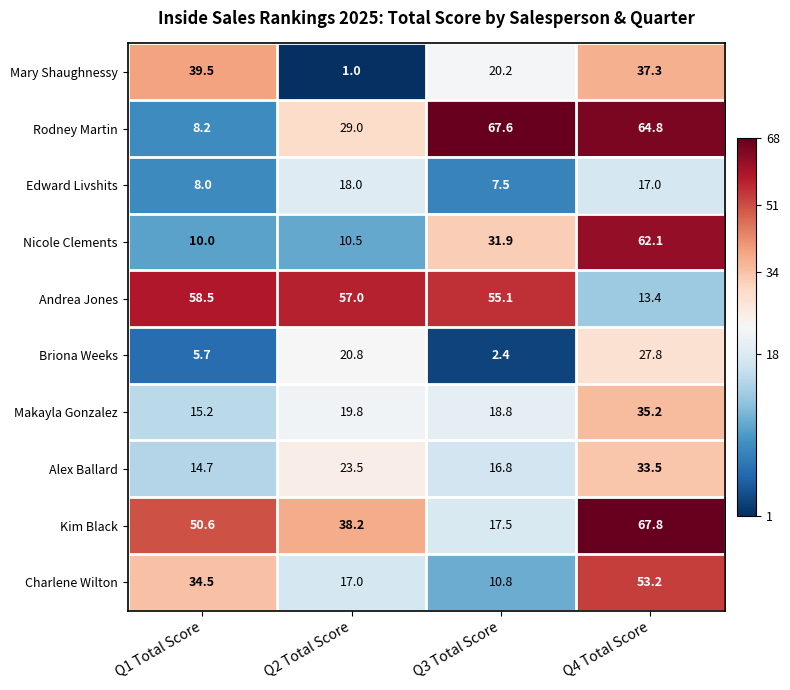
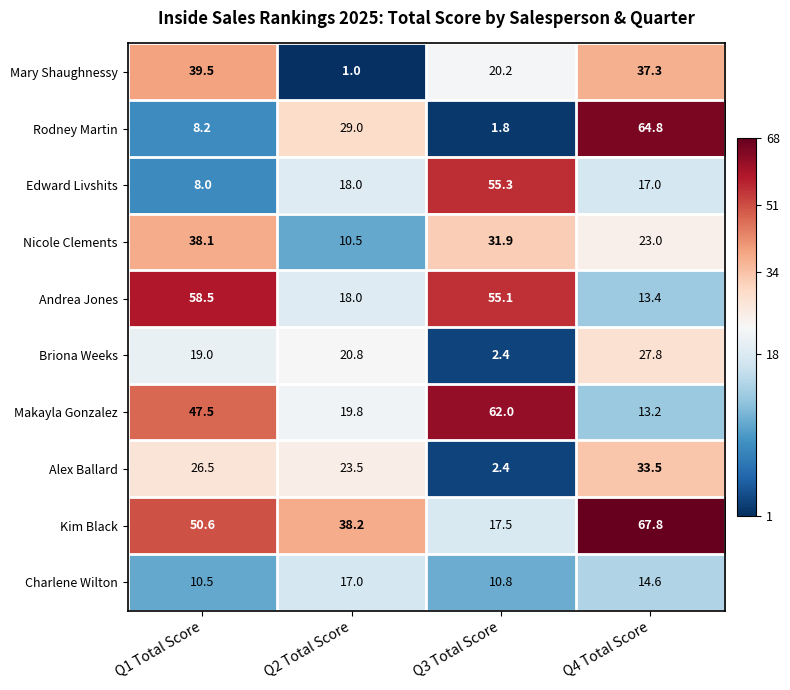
  {
    "Mary Shaughnessy": {
      "Q1 Total Score": 39.5,
      "Q2 Total Score": 1.0,
      "Q3 Total Score": 20.2,
      "Q4 Total Score": 37.3
    },
    "Rodney Martin": {
      "Q1 Total Score": 8.2,
      "Q2 Total Score": 29.0,
-     "Q3 Total Score": 67.6,
+     "Q3 Total Score": 1.8,
      "Q4 Total Score": 64.8
    },
    "Edward Livshits": {
      "Q1 Total Score": 8.0,
      "Q2 Total Score": 18.0,
-     "Q3 Total Score": 7.5,
+     "Q3 Total Score": 55.3,
      "Q4 Total Score": 17.0
    },
    "Nicole Clements": {
-     "Q1 Total Score": 10.0,
+     "Q1 Total Score": 38.1,
      "Q2 Total Score": 10.5,
      "Q3 Total Score": 31.9,
-     "Q4 Total Score": 62.1
+     "Q4 Total Score": 23.0
    },
    "Andrea Jones": {
      "Q1 Total Score": 58.5,
-     "Q2 Total Score": 57.0,
+     "Q2 Total Score": 18.0,
      "Q3 Total Score": 55.1,
      "Q4 Total Score": 13.4
    },
    "Briona Weeks": {
-     "Q1 Total Score": 5.7,
+     "Q1 Total Score": 19.0,
      "Q2 Total Score": 20.8,
      "Q3 Total Score": 2.4,
      "Q4 Total Score": 27.8
    },
    "Makayla Gonzalez": {
-     "Q1 Total Score": 15.2,
+     "Q1 Total Score": 47.5,
      "Q2 Total Score": 19.8,
-     "Q3 Total Score": 18.8,
-     "Q4 Total Score": 35.2
+     "Q3 Total Score": 62.0,
+     "Q4 Total Score": 13.2
    },
    "Alex Ballard": {
-     "Q1 Total Score": 14.7,
+     "Q1 Total Score": 26.5,
      "Q2 Total Score": 23.5,
-     "Q3 Total Score": 16.8,
+     "Q3 Total Score": 2.4,
      "Q4 Total Score": 33.5
    },
    "Kim Black": {
      "Q1 Total Score": 50.6,
      "Q2 Total Score": 38.2,
      "Q3 Total Score": 17.5,
      "Q4 Total Score": 67.8
    },
    "Charlene Wilton": {
-     "Q1 Total Score": 34.5,
+     "Q1 Total Score": 10.5,
      "Q2 Total Score": 17.0,
      "Q3 Total Score": 10.8,
-     "Q4 Total Score": 53.2
+     "Q4 Total Score": 14.6
    }
  }
